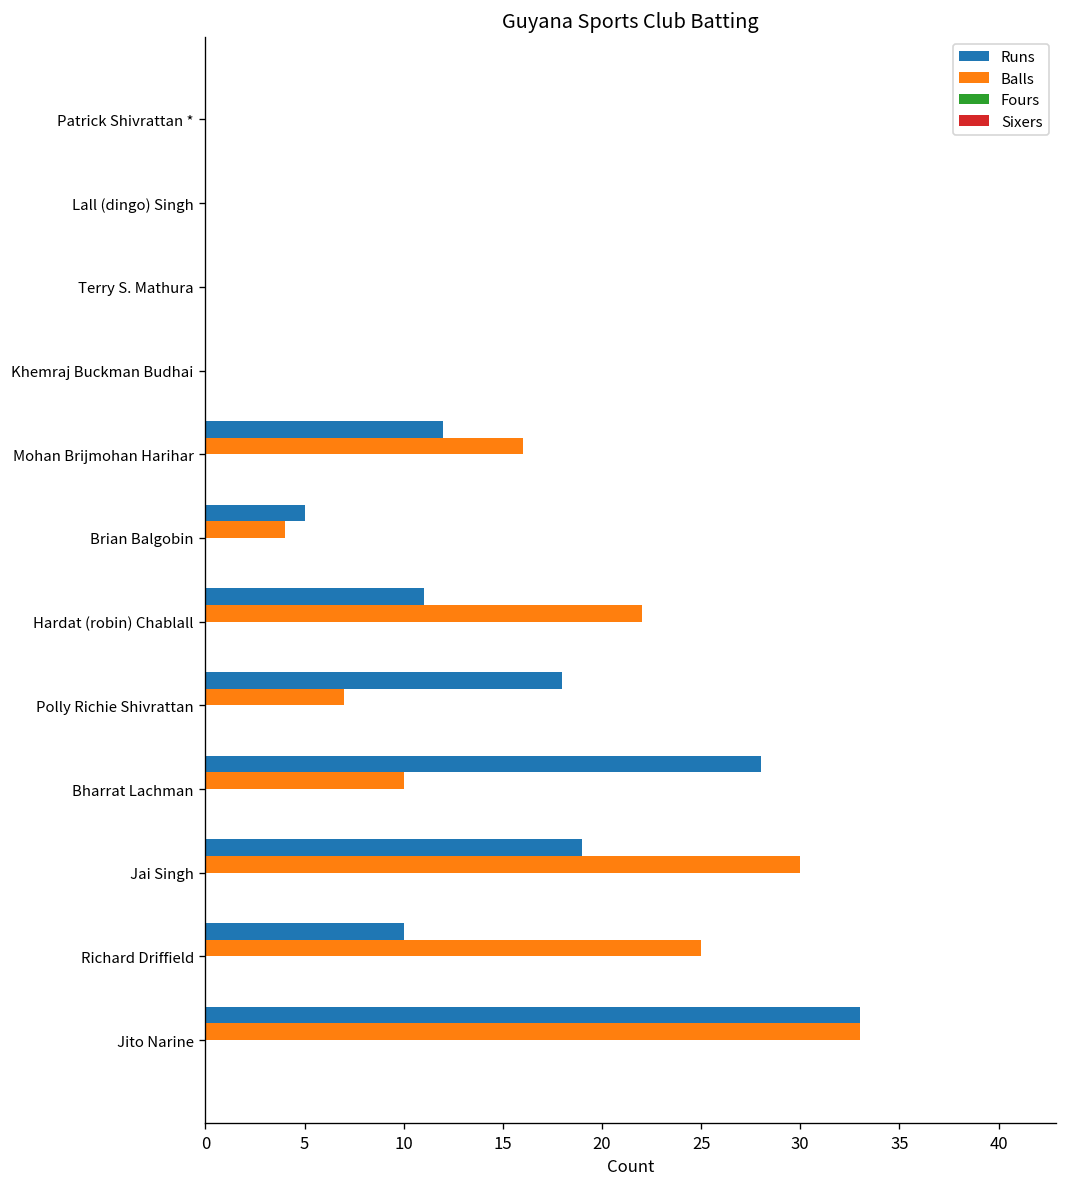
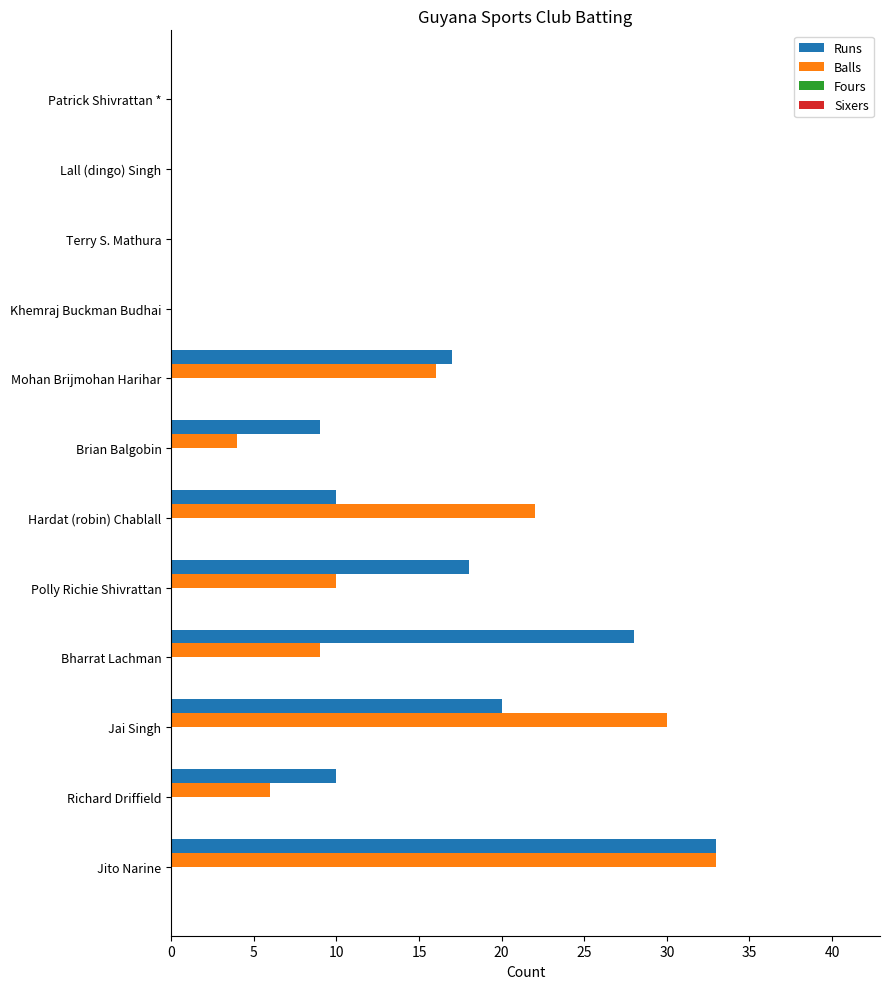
  {
    "Runs": {
      "Patrick Shivrattan *": 0,
      "Lall (dingo) Singh": 0,
      "Terry S. Mathura": 0,
      "Khemraj Buckman Budhai": 0,
-     "Mohan Brijmohan Harihar": 12,
-     "Brian Balgobin": 5,
-     "Hardat (robin) Chablall": 11,
+     "Mohan Brijmohan Harihar": 17,
+     "Brian Balgobin": 9,
+     "Hardat (robin) Chablall": 10,
      "Polly Richie Shivrattan": 18,
      "Bharrat Lachman": 28,
-     "Jai Singh": 19,
+     "Jai Singh": 20,
      "Richard Driffield": 10,
      "Jito Narine": 33
    },
    "Balls": {
      "Patrick Shivrattan *": 0,
      "Lall (dingo) Singh": 0,
      "Terry S. Mathura": 0,
      "Khemraj Buckman Budhai": 0,
      "Mohan Brijmohan Harihar": 16,
      "Brian Balgobin": 4,
      "Hardat (robin) Chablall": 22,
-     "Polly Richie Shivrattan": 7,
-     "Bharrat Lachman": 10,
+     "Polly Richie Shivrattan": 10,
+     "Bharrat Lachman": 9,
      "Jai Singh": 30,
-     "Richard Driffield": 25,
+     "Richard Driffield": 6,
      "Jito Narine": 33
    },
    "Fours": {
      "Patrick Shivrattan *": 0,
      "Lall (dingo) Singh": 0,
      "Terry S. Mathura": 0,
      "Khemraj Buckman Budhai": 0,
      "Mohan Brijmohan Harihar": 0,
      "Brian Balgobin": 0,
      "Hardat (robin) Chablall": 0,
      "Polly Richie Shivrattan": 0,
      "Bharrat Lachman": 0,
      "Jai Singh": 0,
      "Richard Driffield": 0,
      "Jito Narine": 0
    },
    "Sixers": {
      "Patrick Shivrattan *": 0,
      "Lall (dingo) Singh": 0,
      "Terry S. Mathura": 0,
      "Khemraj Buckman Budhai": 0,
      "Mohan Brijmohan Harihar": 0,
      "Brian Balgobin": 0,
      "Hardat (robin) Chablall": 0,
      "Polly Richie Shivrattan": 0,
      "Bharrat Lachman": 0,
      "Jai Singh": 0,
      "Richard Driffield": 0,
      "Jito Narine": 0
    }
  }
